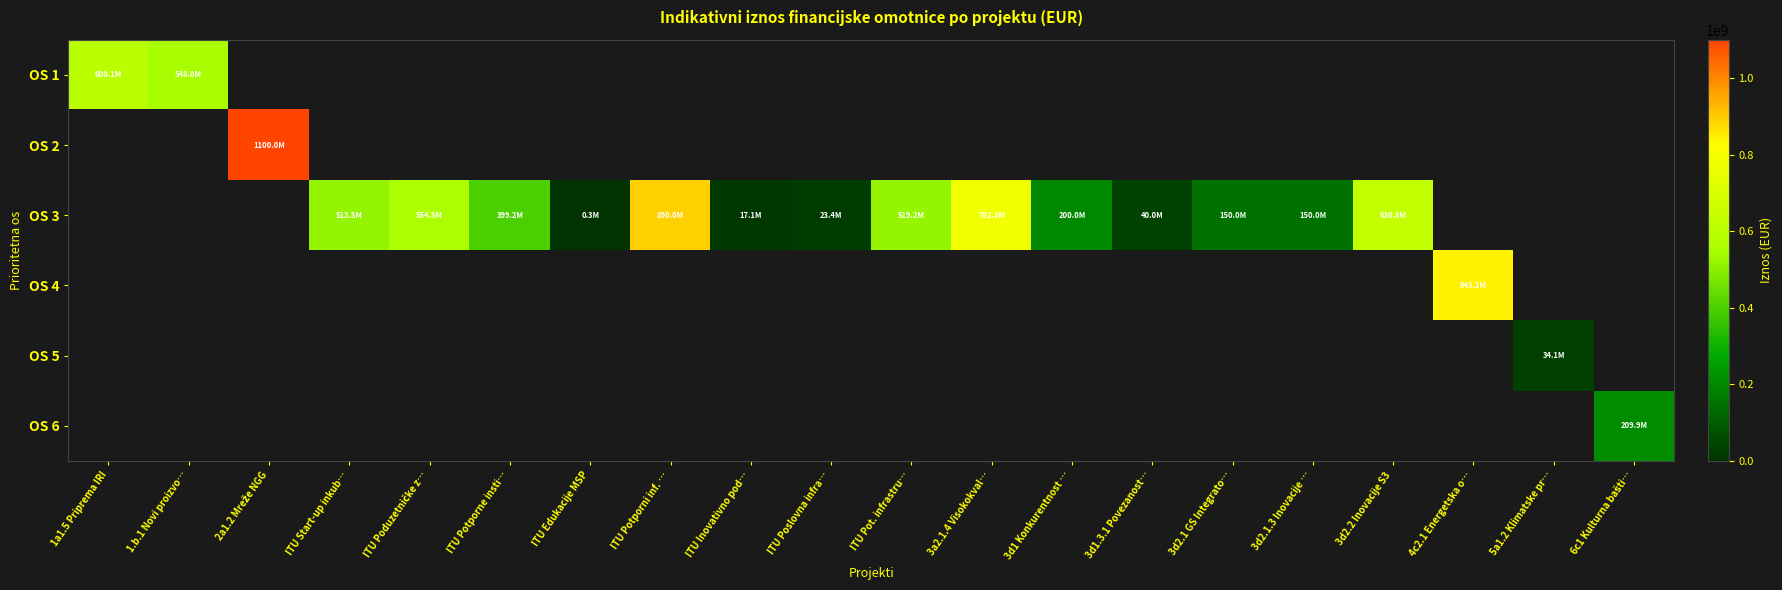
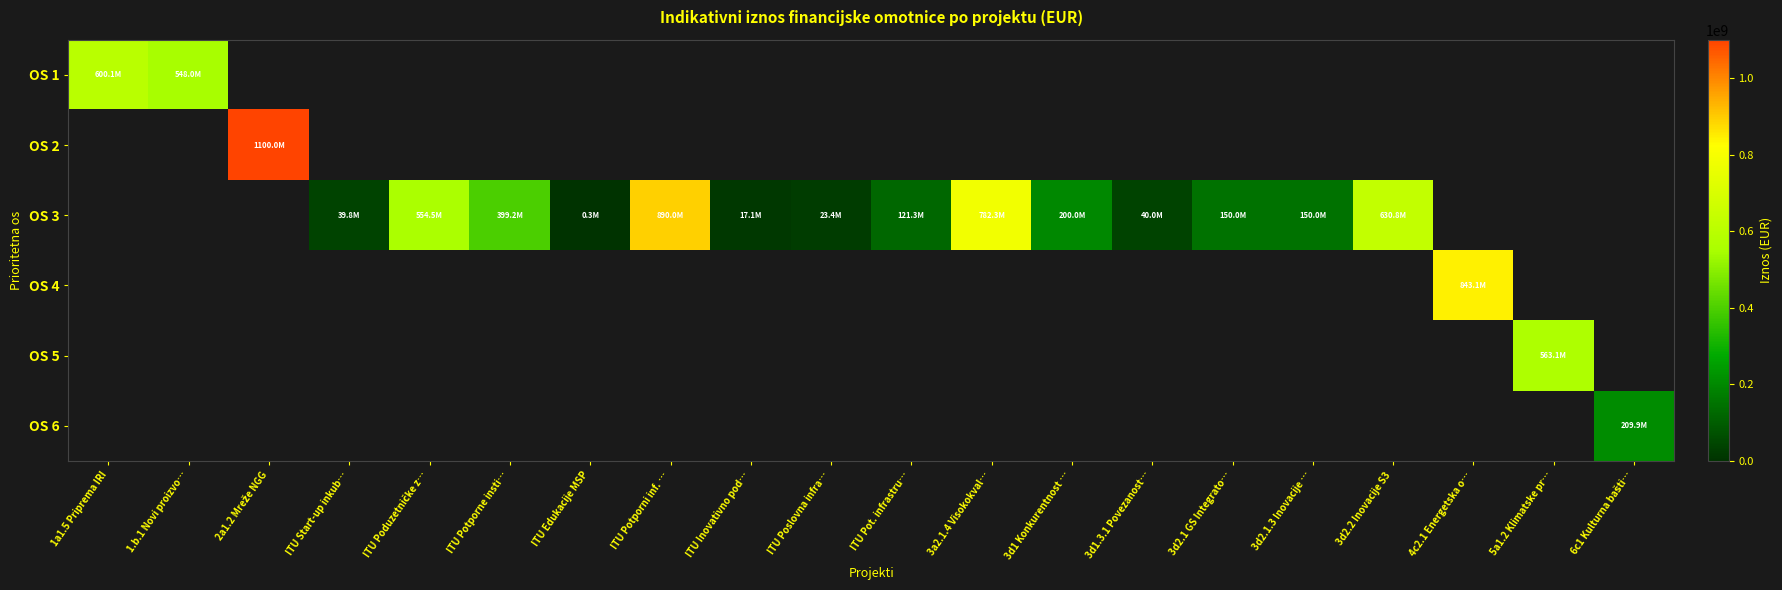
  {
    "OS 1": {
      "1a1.5 Priprema IRI": "600.1M",
      "1.b.1 Novi proizvo…": "548.0M"
    },
    "OS 2": {
      "2a1.2 Mreže NGG": "1100.0M"
    },
    "OS 3": {
-     "ITU Start-up inkub…": "513.5M",
+     "ITU Start-up inkub…": "39.8M",
      "ITU Poduzetničke z…": "554.5M",
      "ITU Potporne insti…": "399.2M",
      "ITU Edukacije MSP": "0.3M",
      "ITU Potporni inf. …": "890.0M",
      "ITU Inovativno pod…": "17.1M",
      "ITU Poslovna infra…": "23.4M",
-     "ITU Pot. infrastru…": "519.2M",
+     "ITU Pot. infrastru…": "121.3M",
      "3a2.1.4 Visokokval…": "782.3M",
      "3d1 Konkurentnost …": "200.0M",
      "3d1.3.1 Povezanost…": "40.0M",
      "3d2.1 GS Integrato…": "150.0M",
      "3d2.1.3 Inovacije …": "150.0M",
      "3d2.2 Inovacije S3": "630.8M"
    },
    "OS 4": {
      "4c2.1 Energetska o…": "843.1M"
    },
    "OS 5": {
-     "5a1.2 Klimatske pr…": "34.1M"
+     "5a1.2 Klimatske pr…": "563.1M"
    },
    "OS 6": {
      "6c1 Kulturna bašti…": "209.9M"
    }
  }
